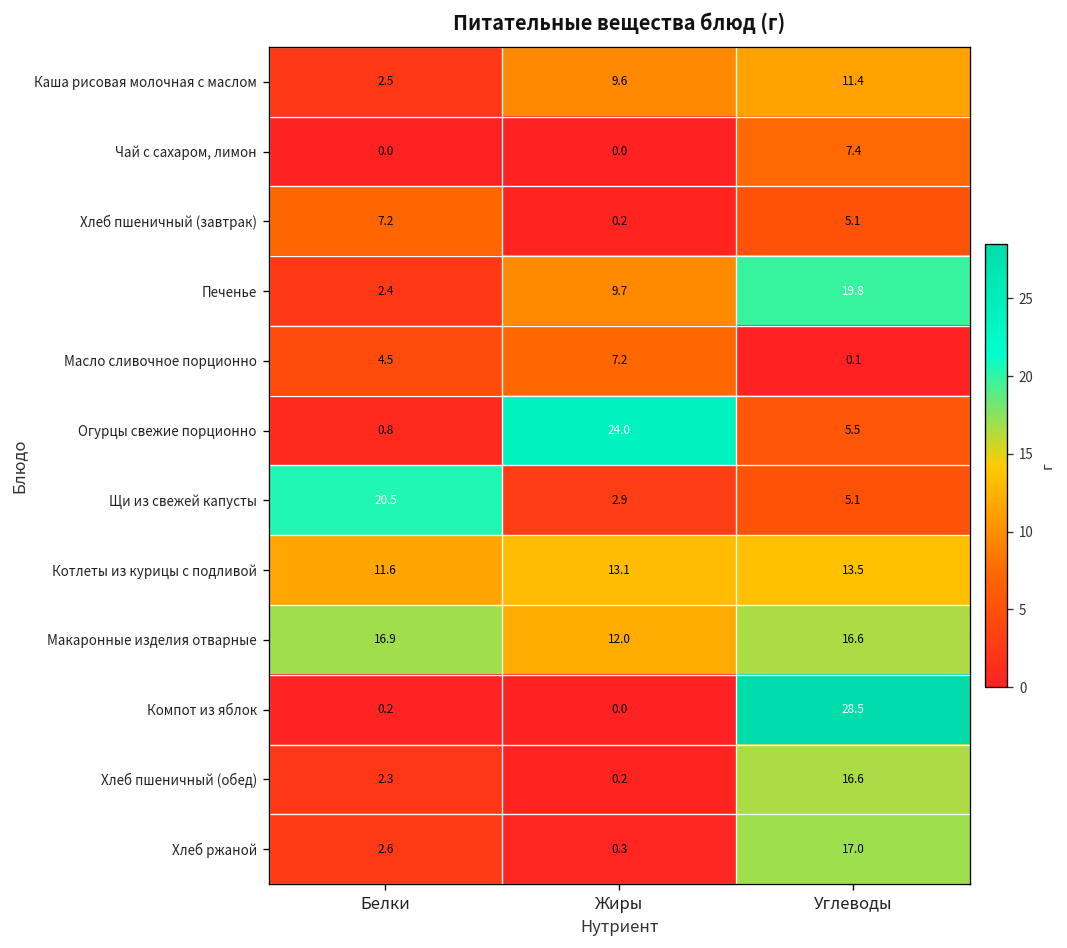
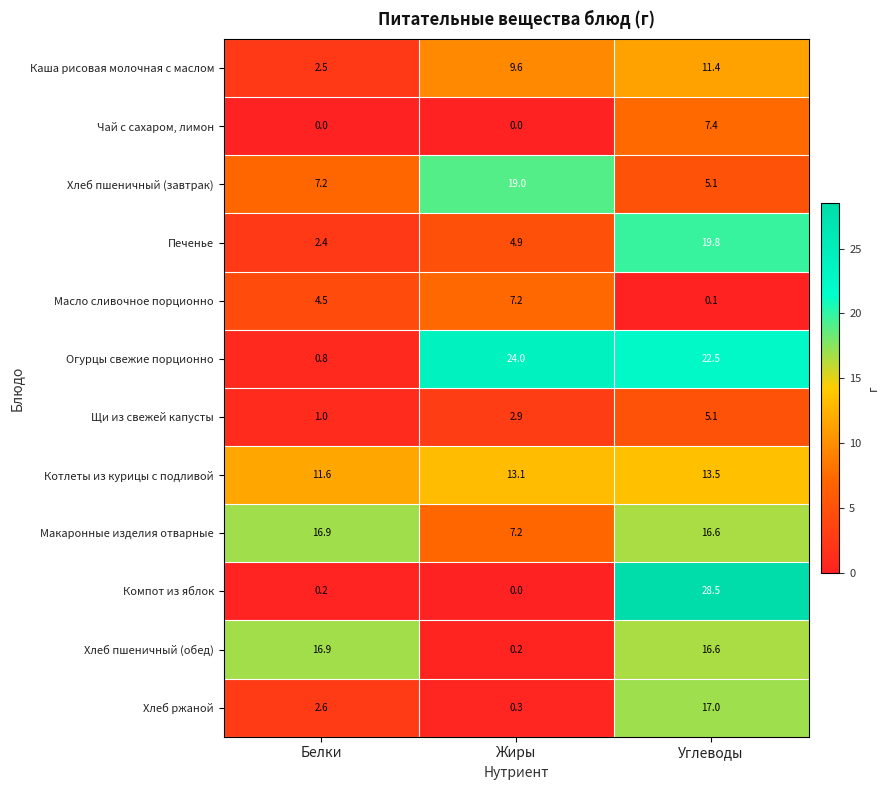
  {
    "Каша рисовая молочная с маслом": {
      "Белки": 2.5,
      "Жиры": 9.6,
      "Углеводы": 11.4
    },
    "Чай с сахаром, лимон": {
      "Белки": 0.0,
      "Жиры": 0.0,
      "Углеводы": 7.4
    },
    "Хлеб пшеничный (завтрак)": {
      "Белки": 7.2,
-     "Жиры": 0.2,
+     "Жиры": 19.0,
      "Углеводы": 5.1
    },
    "Печенье": {
      "Белки": 2.4,
-     "Жиры": 9.7,
+     "Жиры": 4.9,
      "Углеводы": 19.8
    },
    "Масло сливочное порционно": {
      "Белки": 4.5,
      "Жиры": 7.2,
      "Углеводы": 0.1
    },
    "Огурцы свежие порционно": {
      "Белки": 0.8,
      "Жиры": 24.0,
-     "Углеводы": 5.5
+     "Углеводы": 22.5
    },
    "Щи из свежей капусты": {
-     "Белки": 20.5,
+     "Белки": 1.0,
      "Жиры": 2.9,
      "Углеводы": 5.1
    },
    "Котлеты из курицы с подливой": {
      "Белки": 11.6,
      "Жиры": 13.1,
      "Углеводы": 13.5
    },
    "Макаронные изделия отварные": {
      "Белки": 16.9,
-     "Жиры": 12.0,
+     "Жиры": 7.2,
      "Углеводы": 16.6
    },
    "Компот из яблок": {
      "Белки": 0.2,
      "Жиры": 0.0,
      "Углеводы": 28.5
    },
    "Хлеб пшеничный (обед)": {
-     "Белки": 2.3,
+     "Белки": 16.9,
      "Жиры": 0.2,
      "Углеводы": 16.6
    },
    "Хлеб ржаной": {
      "Белки": 2.6,
      "Жиры": 0.3,
      "Углеводы": 17.0
    }
  }
